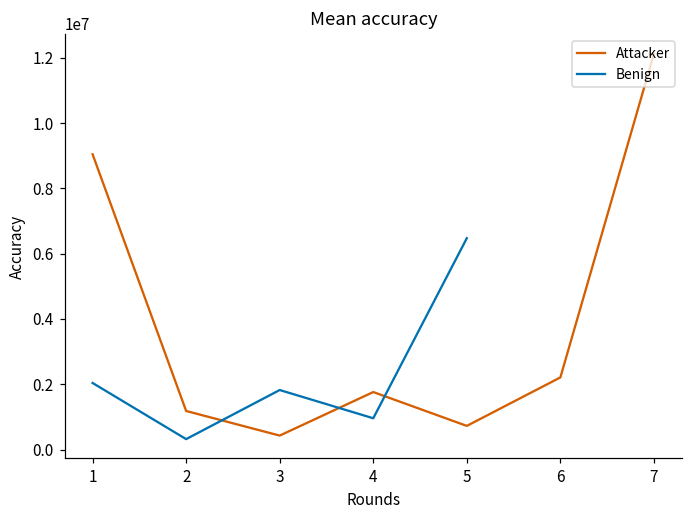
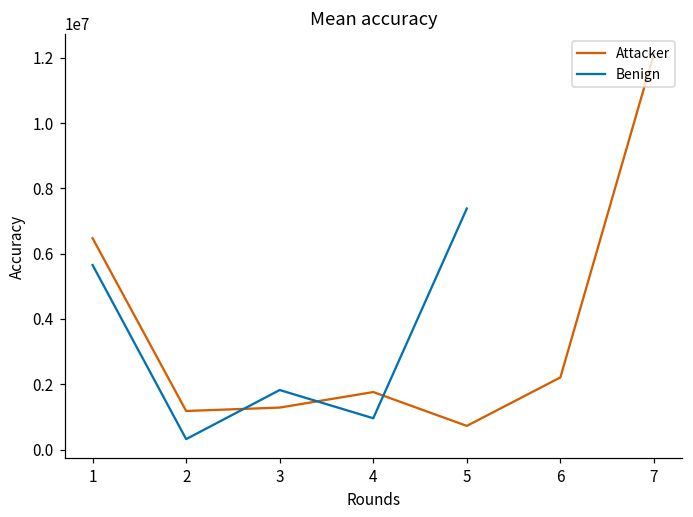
  {
    "Attacker": {
-     "1": 9000000,
+     "1": 6500000,
      "2": 1200000,
-     "3": 400000,
+     "3": 1300000,
      "4": 1800000,
      "5": 700000,
      "6": 2200000
    },
    "Benign": {
-     "1": 2000000,
+     "1": 5700000,
      "2": 300000,
      "3": 1800000,
      "4": 1000000,
-     "5": 6500000
+     "5": 7400000
    }
  }
